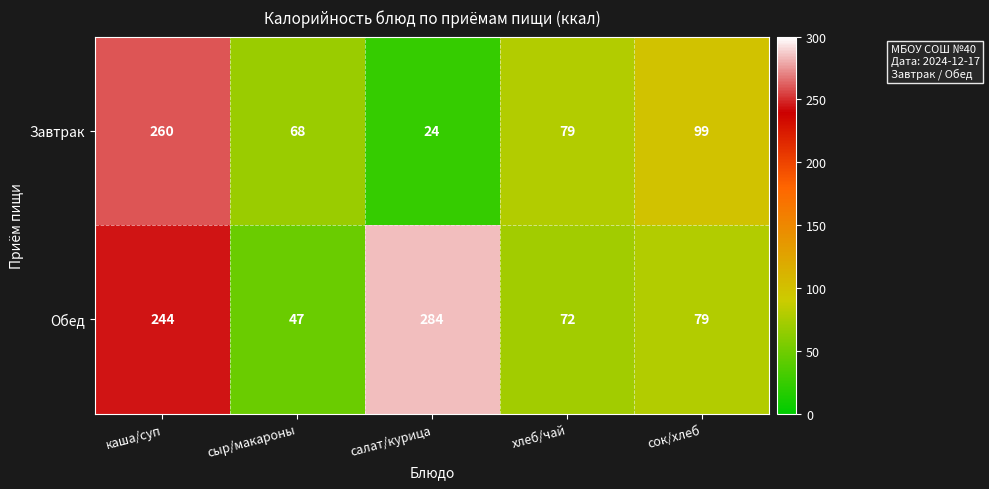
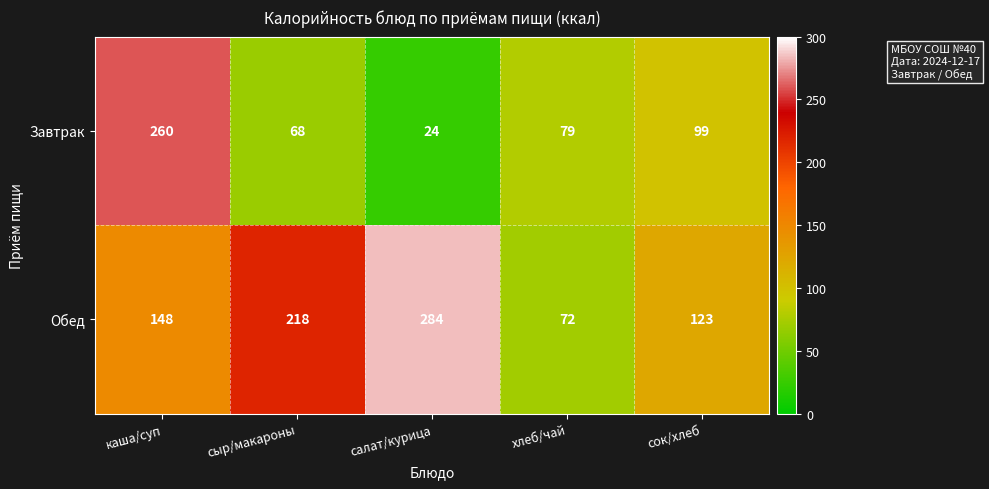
  {
    "Завтрак": {
      "каша/суп": 260,
      "сыр/макароны": 68,
      "салат/курица": 24,
      "хлеб/чай": 79,
      "сок/хлеб": 99
    },
    "Обед": {
-     "каша/суп": 244,
-     "сыр/макароны": 47,
+     "каша/суп": 148,
+     "сыр/макароны": 218,
      "салат/курица": 284,
      "хлеб/чай": 72,
-     "сок/хлеб": 79
+     "сок/хлеб": 123
    }
  }
